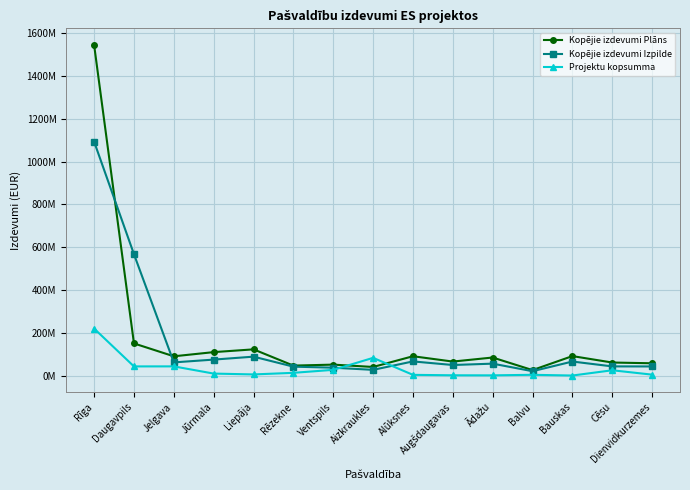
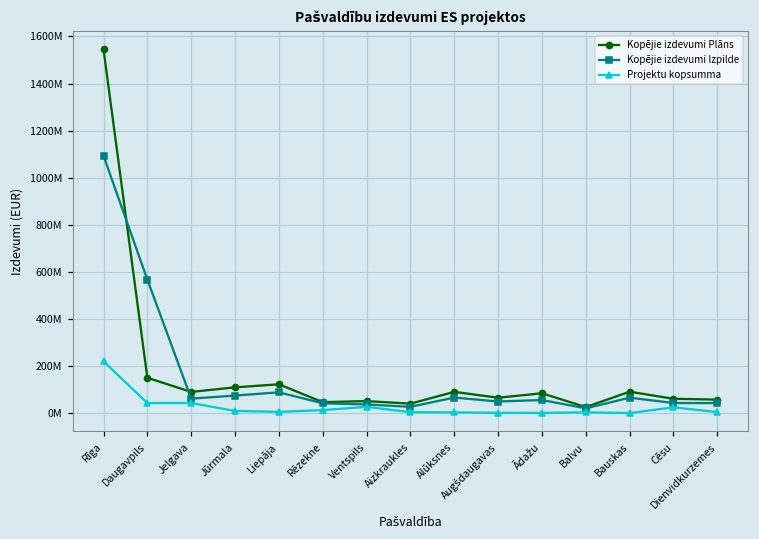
  {
    "Kopējie izdevumi Plāns": {
      "Rīga": 1550000000,
      "Daugavpils": 150000000,
      "Jelgava": 90000000,
      "Jūrmala": 110000000,
      "Liepāja": 120000000,
      "Ventspils": 50000000,
      "Aizkraukles": 40000000,
      "Alūksnes": 90000000,
      "Augšdaugavas": 70000000,
      "Ādažu": 80000000,
      "Bauskas": 90000000,
      "Cēsu": 60000000,
      "Dienvidkurzemes": 60000000
    },
    "Kopējie izdevumi Izpilde": {
      "Rīga": 1090000000,
      "Daugavpils": 570000000,
      "Jelgava": 60000000,
      "Jūrmala": 70000000,
      "Liepāja": 90000000,
      "Aizkraukles": 30000000,
      "Alūksnes": 70000000,
      "Augšdaugavas": 50000000,
      "Ādažu": 60000000,
      "Bauskas": 70000000,
      "Cēsu": 40000000,
      "Dienvidkurzemes": 40000000
    },
    "Projektu kopsumma": {
      "Rīga": 220000000,
      "Daugavpils": 40000000,
      "Jelgava": 40000000,
      "Jūrmala": 10000000,
      "Liepāja": 10000000,
      "Rēzekne": 10000000,
-     "Aizkraukles": 80000000,
+     "Aizkraukles": 0,
      "Alūksnes": 0,
      "Augšdaugavas": 0,
      "Ādažu": 0,
      "Balvu": 0,
      "Bauskas": 0,
      "Cēsu": 30000000,
      "Dienvidkurzemes": 0
    }
  }
